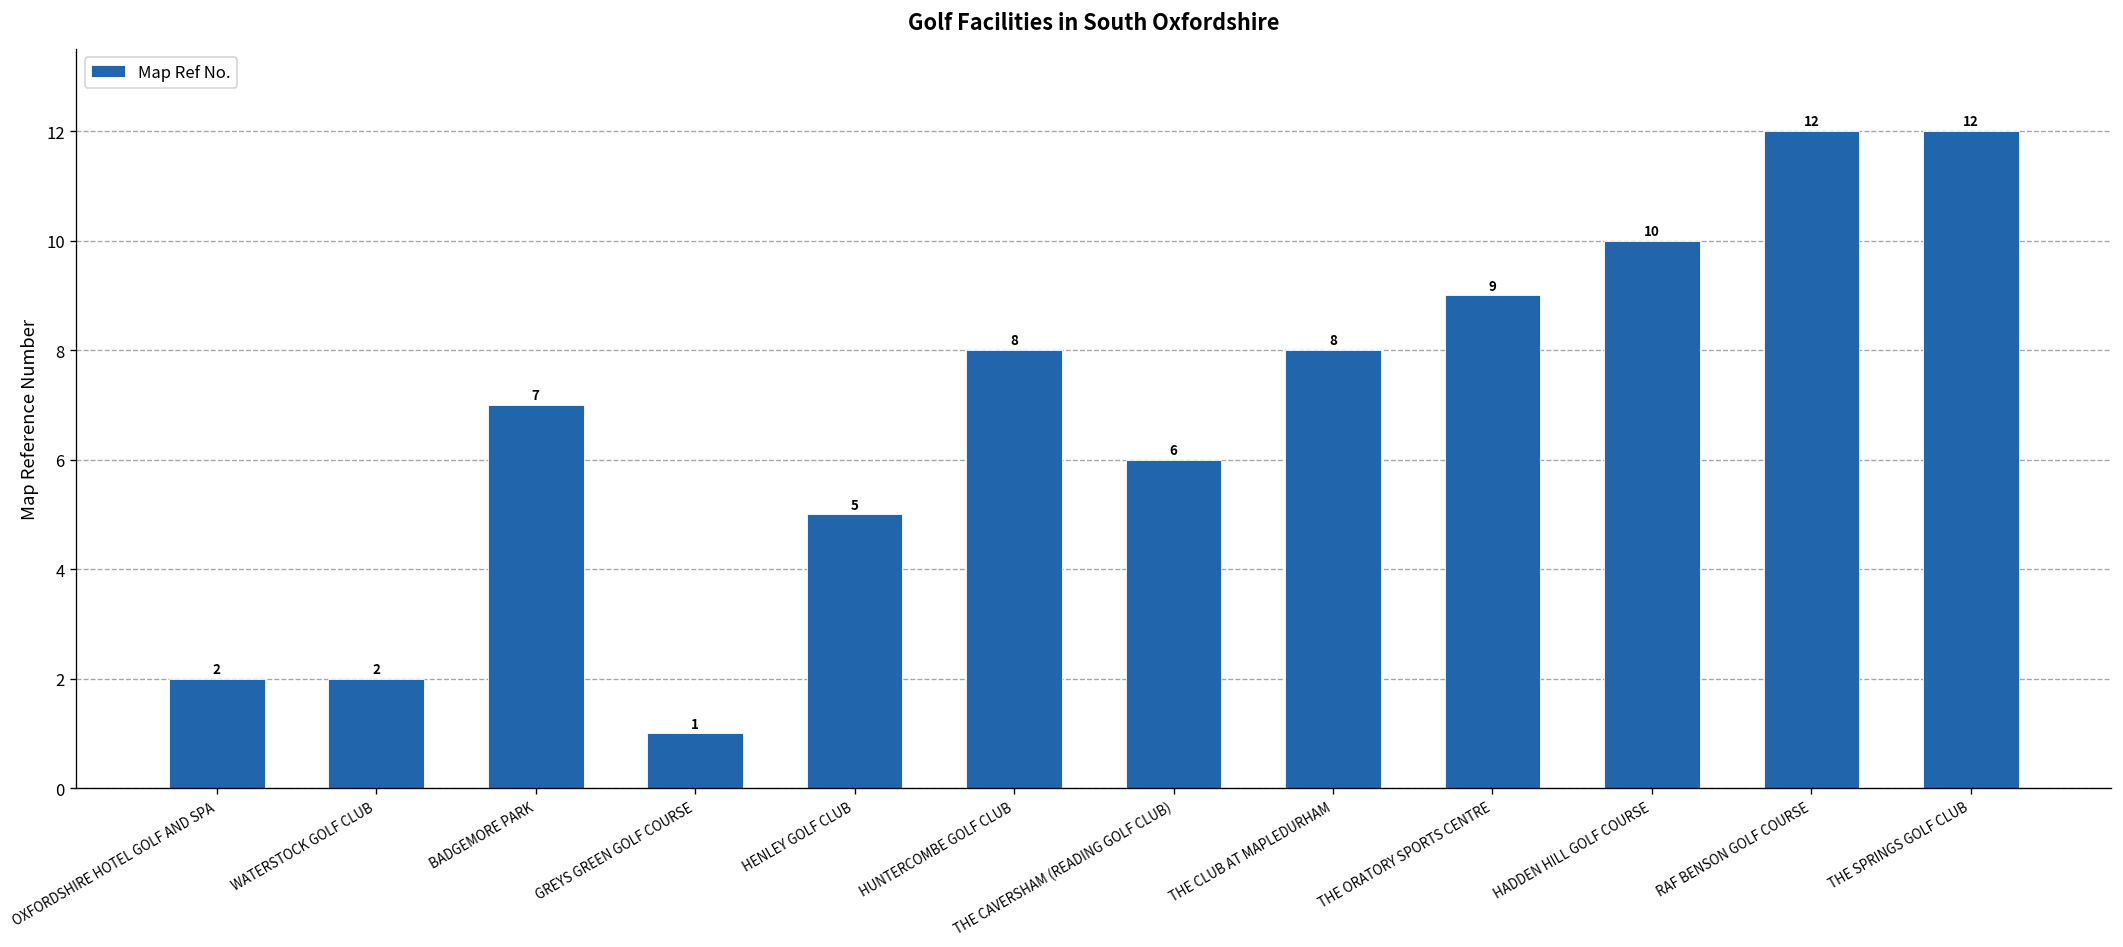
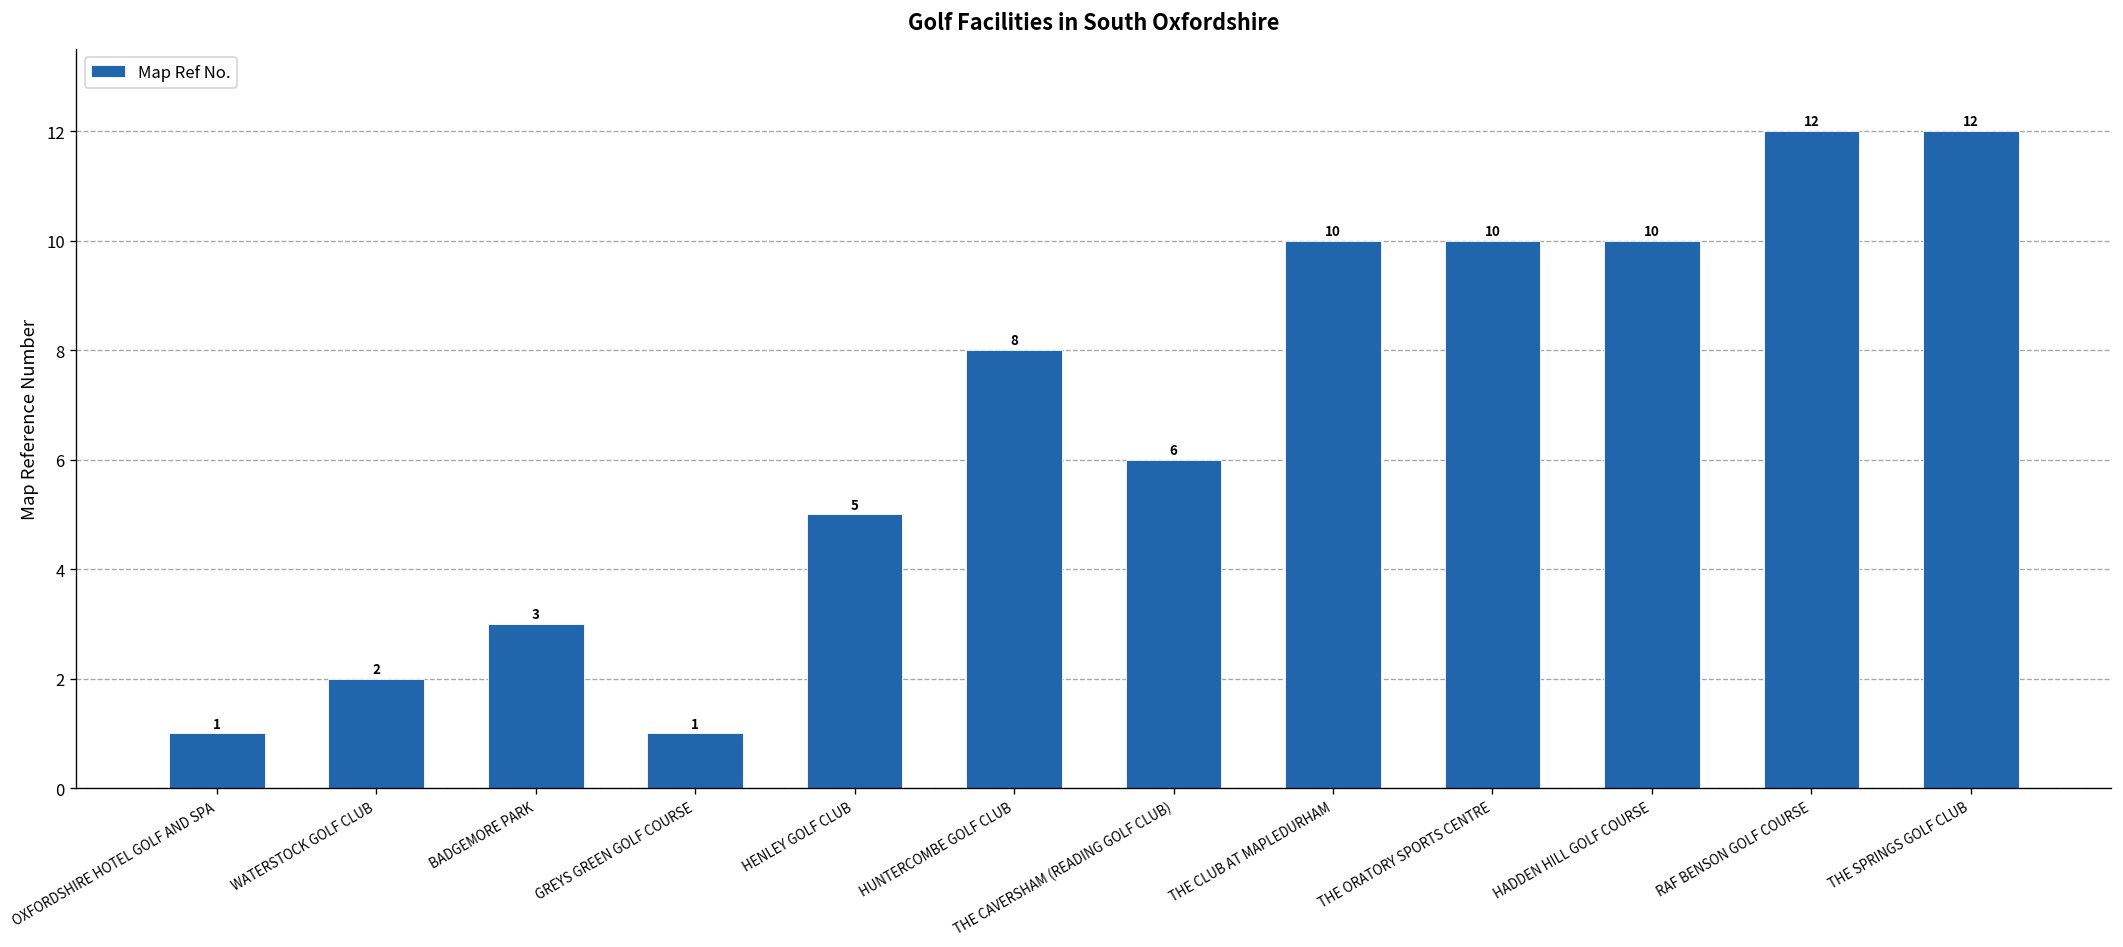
  {
-   "OXFORDSHIRE HOTEL GOLF AND SPA": 2,
+   "OXFORDSHIRE HOTEL GOLF AND SPA": 1,
    "WATERSTOCK GOLF CLUB": 2,
-   "BADGEMORE PARK": 7,
+   "BADGEMORE PARK": 3,
    "GREYS GREEN GOLF COURSE": 1,
    "HENLEY GOLF CLUB": 5,
    "HUNTERCOMBE GOLF CLUB": 8,
    "THE CAVERSHAM (READING GOLF CLUB)": 6,
-   "THE CLUB AT MAPLEDURHAM": 8,
-   "THE ORATORY SPORTS CENTRE": 9,
+   "THE CLUB AT MAPLEDURHAM": 10,
+   "THE ORATORY SPORTS CENTRE": 10,
    "HADDEN HILL GOLF COURSE": 10,
    "RAF BENSON GOLF COURSE": 12,
    "THE SPRINGS GOLF CLUB": 12
  }
